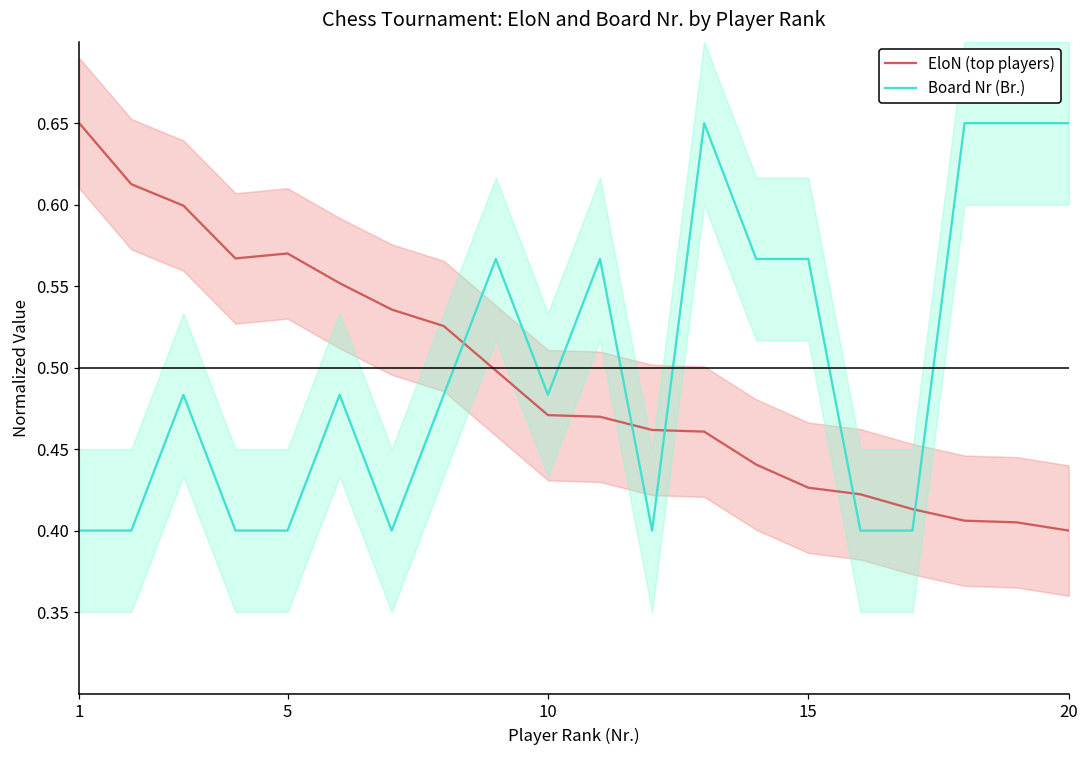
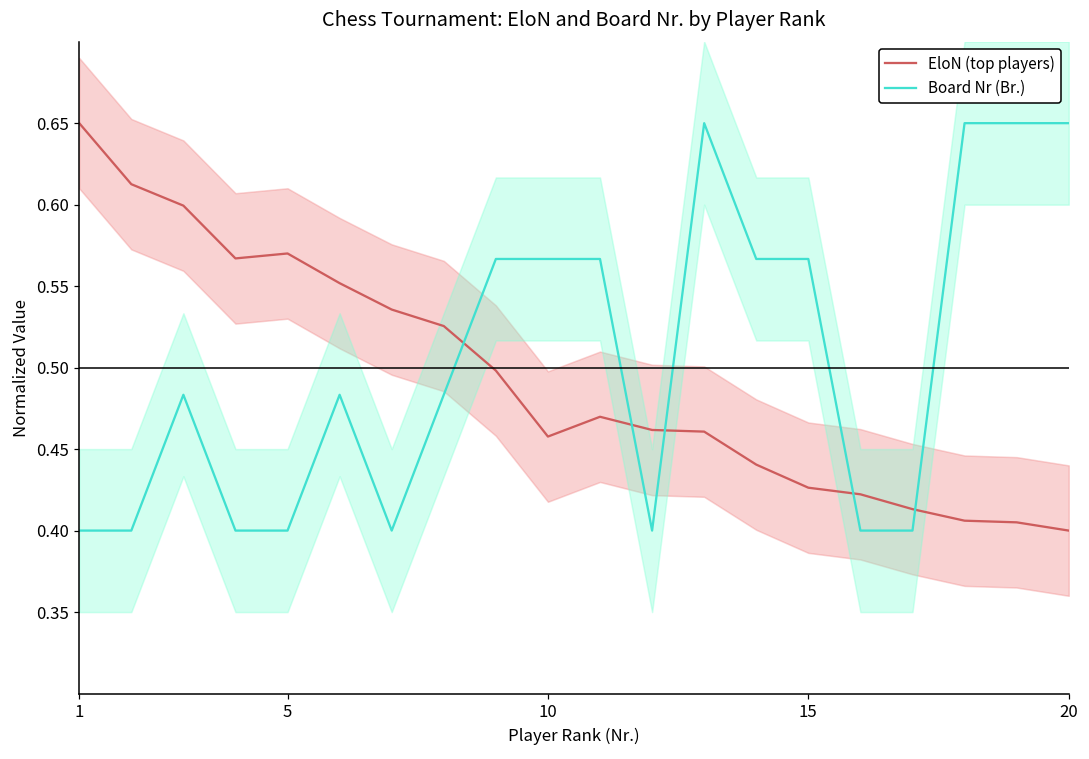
  {
    "EloN (top players)": {
      "1": 0.650,
      "5": 0.570,
-     "10": 0.471,
+     "10": 0.458,
      "15": 0.426,
      "20": 0.400
    },
    "Board Nr (Br.)": {
      "1": 0.400,
      "5": 0.400,
-     "10": 0.483,
+     "10": 0.567,
      "15": 0.567,
      "20": 0.650
    }
  }
